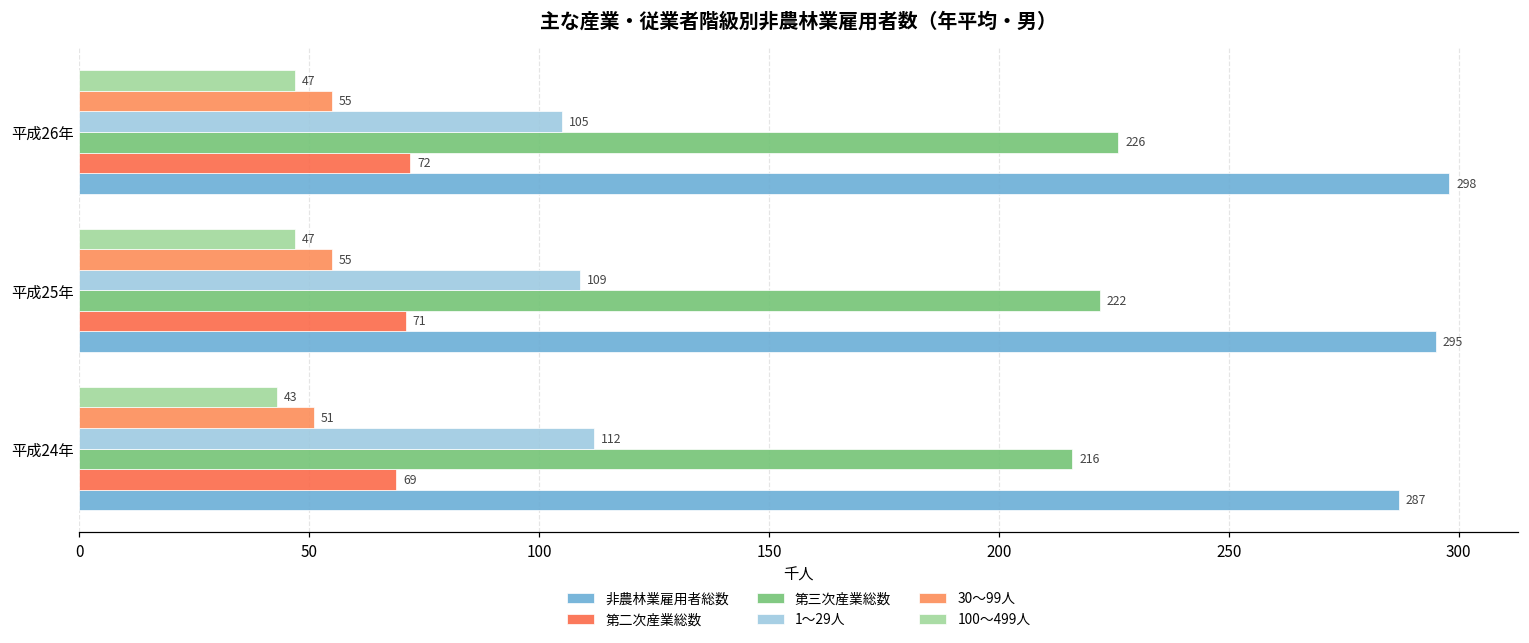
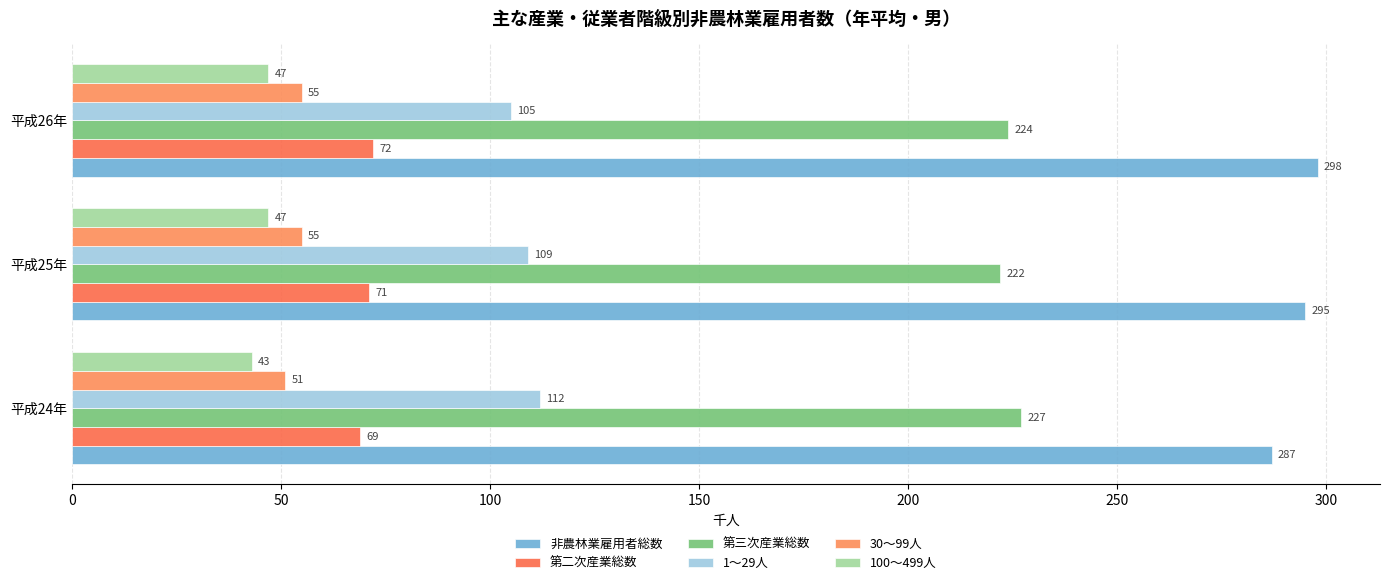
  {
    "第三次産業総数": {
-     "平成26年": 226,
+     "平成26年": 224,
      "平成25年": 222,
-     "平成24年": 216
+     "平成24年": 227
    },
    "100～499人": {
      "平成26年": 47,
      "平成25年": 47,
      "平成24年": 43
    }
  }
